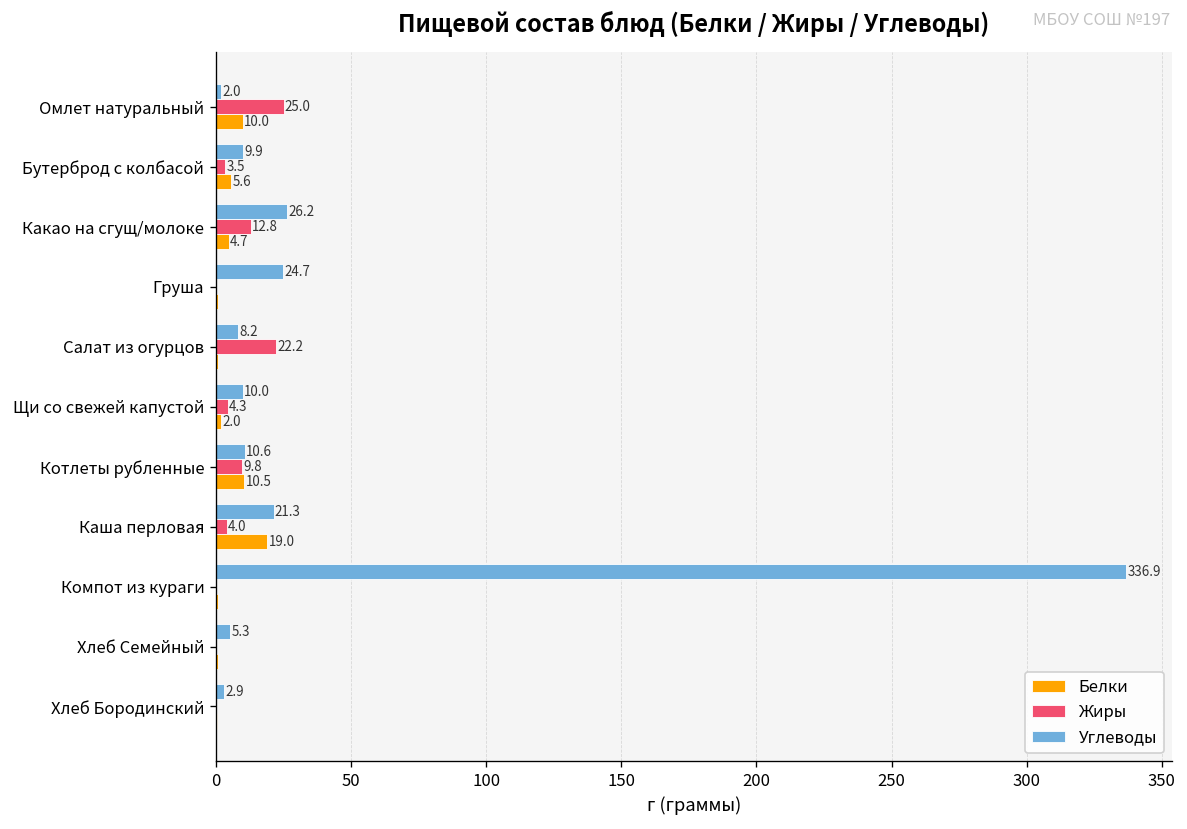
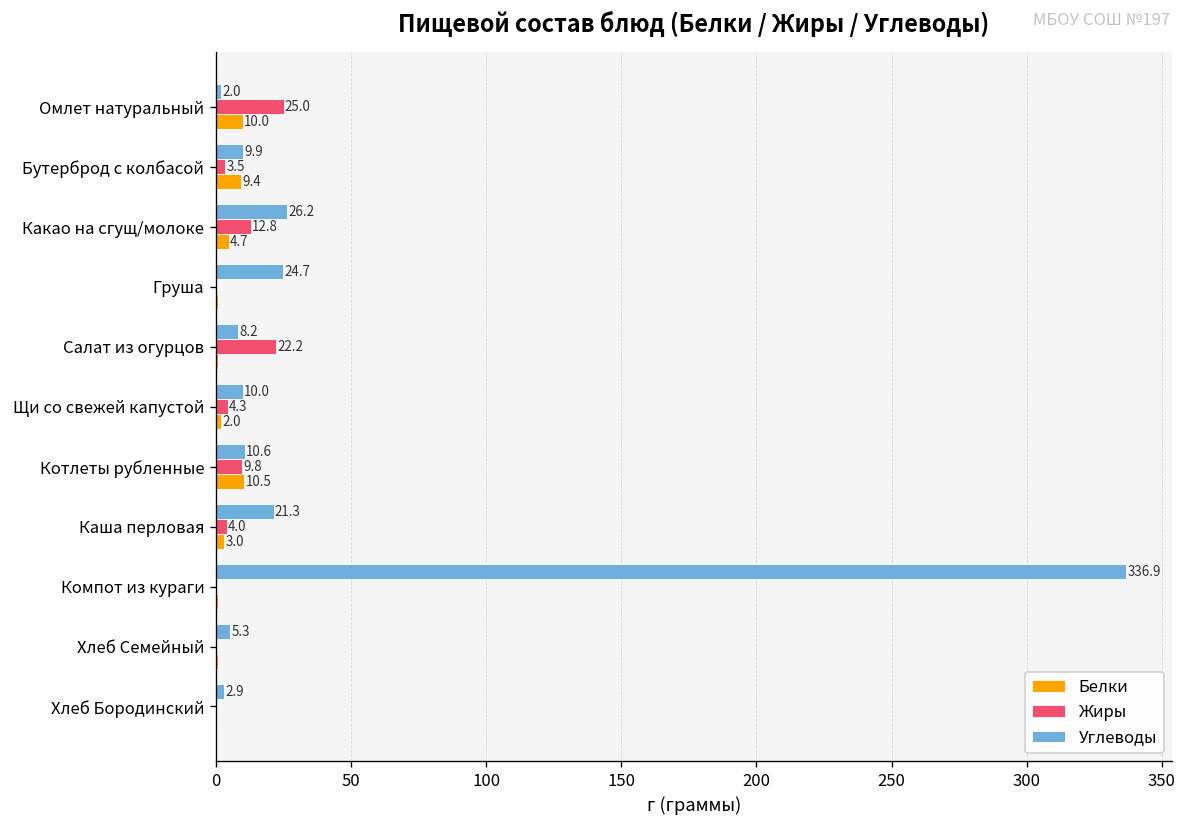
  {
    "Белки": {
      "Омлет натуральный": 10.0,
-     "Бутерброд с колбасой": 5.6,
+     "Бутерброд с колбасой": 9.4,
      "Какао на сгущ/молоке": 4.7,
      "Щи со свежей капустой": 2.0,
      "Котлеты рубленные": 10.5,
-     "Каша перловая": 19.0
+     "Каша перловая": 3.0
    },
    "Жиры": {
      "Омлет натуральный": 25.0,
      "Бутерброд с колбасой": 3.5,
      "Какао на сгущ/молоке": 12.8,
      "Салат из огурцов": 22.2,
      "Щи со свежей капустой": 4.3,
      "Котлеты рубленные": 9.8,
      "Каша перловая": 4.0
    },
    "Углеводы": {
      "Омлет натуральный": 2.0,
      "Бутерброд с колбасой": 9.9,
      "Какао на сгущ/молоке": 26.2,
      "Груша": 24.7,
      "Салат из огурцов": 8.2,
      "Щи со свежей капустой": 10.0,
      "Котлеты рубленные": 10.6,
      "Каша перловая": 21.3,
      "Компот из кураги": 336.9,
      "Хлеб Семейный": 5.3,
      "Хлеб Бородинский": 2.9
    }
  }
